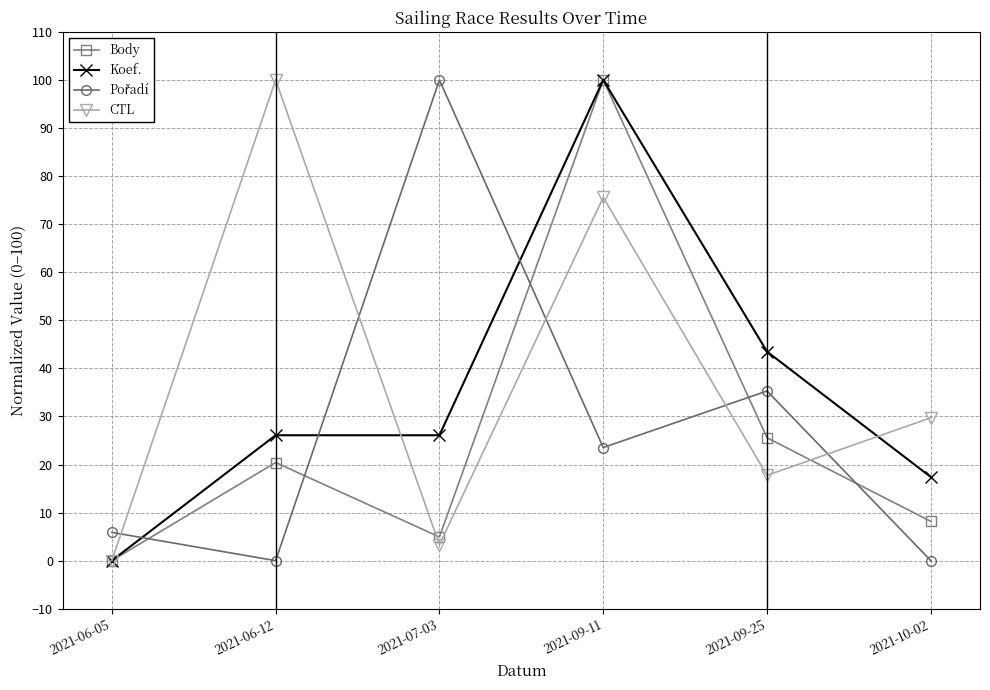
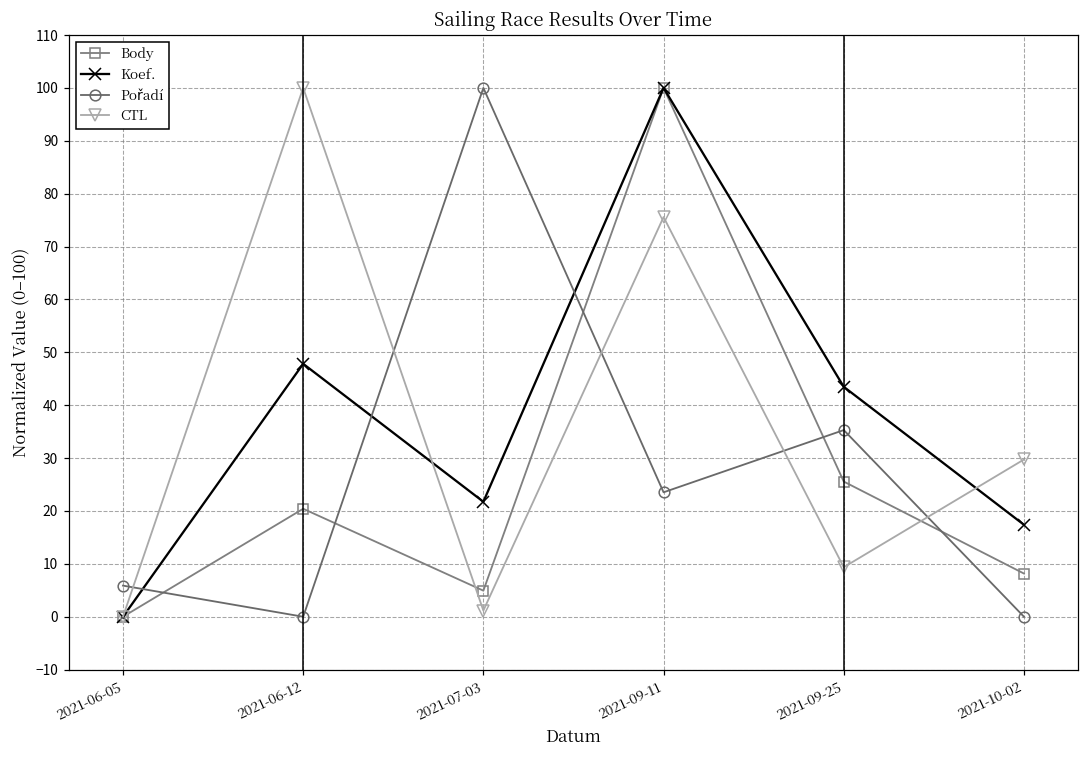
  {
    "Koef.": {
-     "2021-06-12": 26,
-     "2021-07-03": 26,
+     "2021-06-12": 48,
+     "2021-07-03": 22,
      "2021-09-25": 43,
      "2021-10-02": 17
    },
    "CTL": {
      "2021-06-12": 100,
-     "2021-07-03": 3,
+     "2021-07-03": 1,
      "2021-09-11": 76,
-     "2021-09-25": 18,
+     "2021-09-25": 9,
      "2021-10-02": 30
    }
  }
